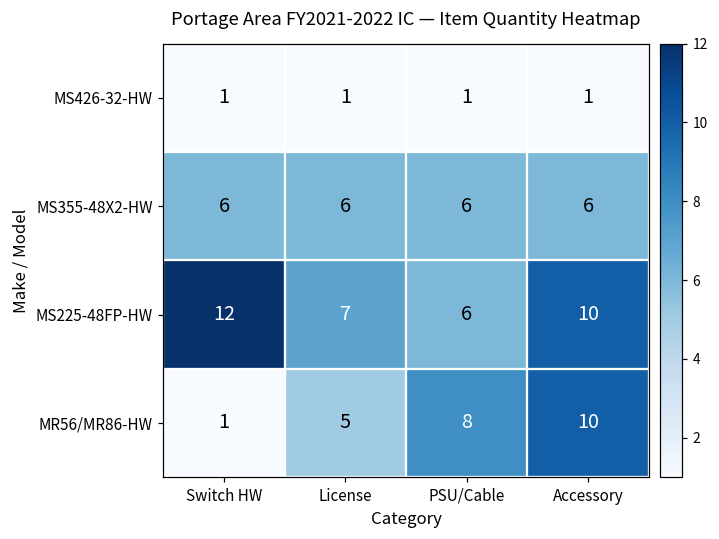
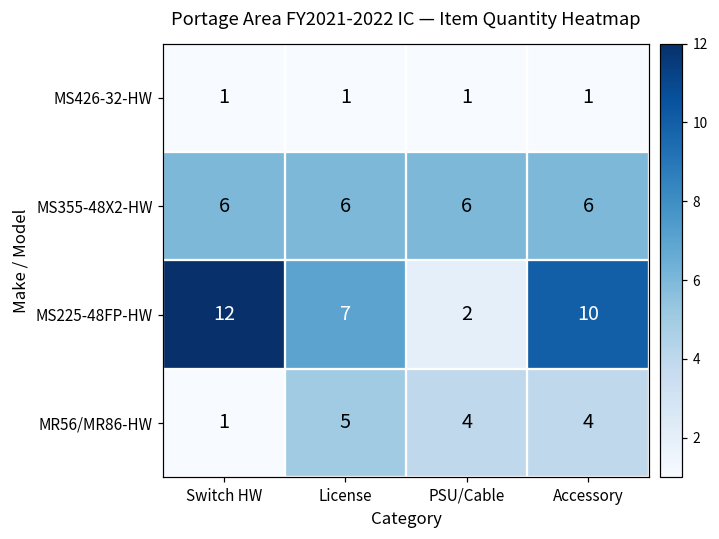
  {
    "MS426-32-HW": {
      "Switch HW": 1,
      "License": 1,
      "PSU/Cable": 1,
      "Accessory": 1
    },
    "MS355-48X2-HW": {
      "Switch HW": 6,
      "License": 6,
      "PSU/Cable": 6,
      "Accessory": 6
    },
    "MS225-48FP-HW": {
      "Switch HW": 12,
      "License": 7,
-     "PSU/Cable": 6,
+     "PSU/Cable": 2,
      "Accessory": 10
    },
    "MR56/MR86-HW": {
      "Switch HW": 1,
      "License": 5,
-     "PSU/Cable": 8,
-     "Accessory": 10
+     "PSU/Cable": 4,
+     "Accessory": 4
    }
  }
